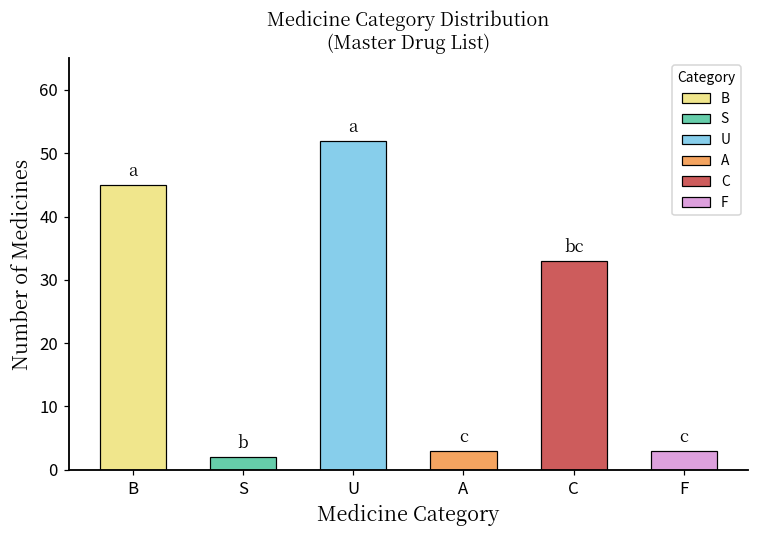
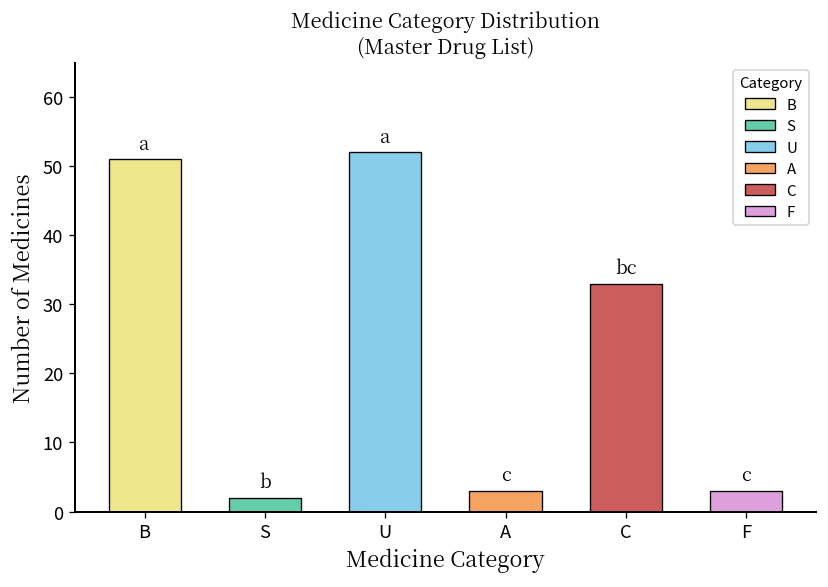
  {
-   "B": 45,
+   "B": 51,
    "S": 2,
    "U": 52,
    "A": 3,
    "C": 33,
    "F": 3
  }
